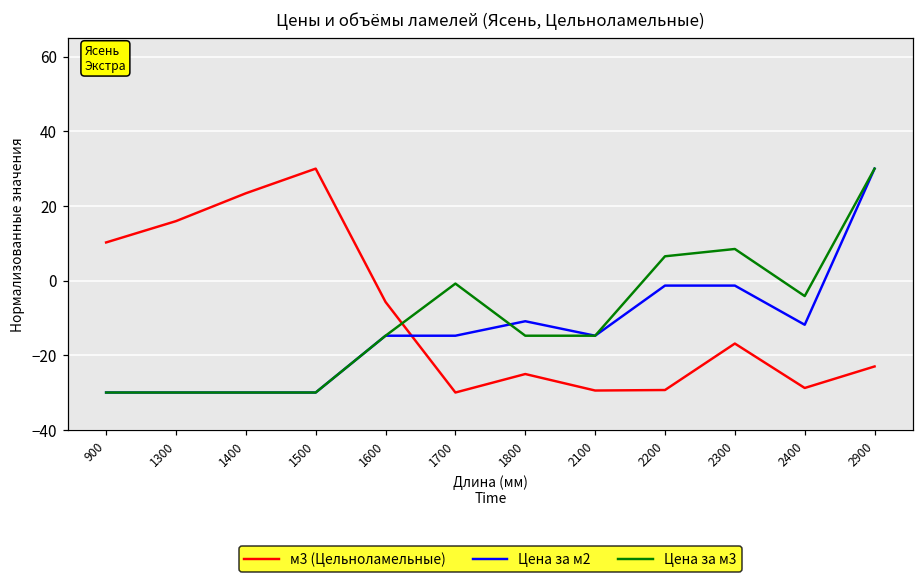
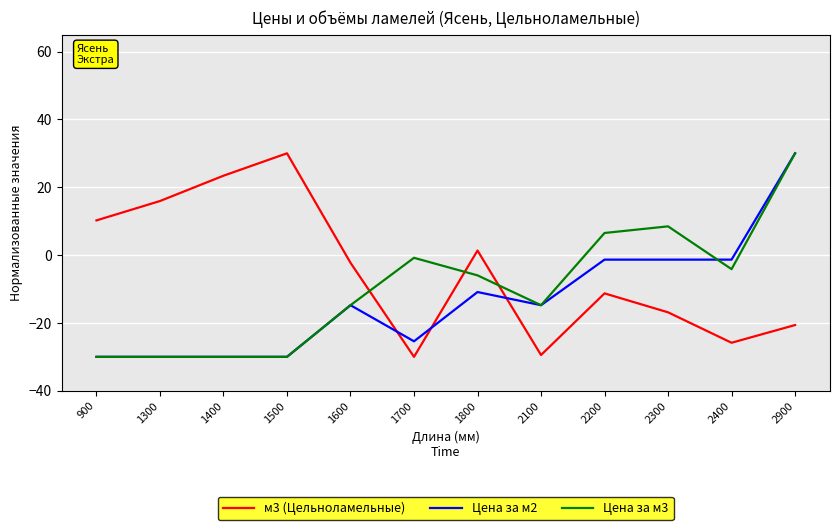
  {
    "м3 (Цельноламельные)": {
      "900": 10,
      "1300": 16,
      "1400": 23,
      "1500": 30,
-     "1600": -6,
+     "1600": -2,
      "1700": -30,
-     "1800": -25,
+     "1800": 1,
      "2100": -29,
-     "2200": -29,
+     "2200": -11,
      "2300": -17,
-     "2400": -29,
-     "2900": -23
+     "2400": -26,
+     "2900": -21
    },
    "Цена за м2": {
-     "1700": -15,
+     "1700": -25,
      "1800": -11,
      "2200": -1,
      "2300": -1,
-     "2400": -12
+     "2400": -1
    },
    "Цена за м3": {
      "1700": -1,
-     "1800": -15,
+     "1800": -6,
      "2200": 7,
      "2300": 8,
      "2400": -4
    }
  }
